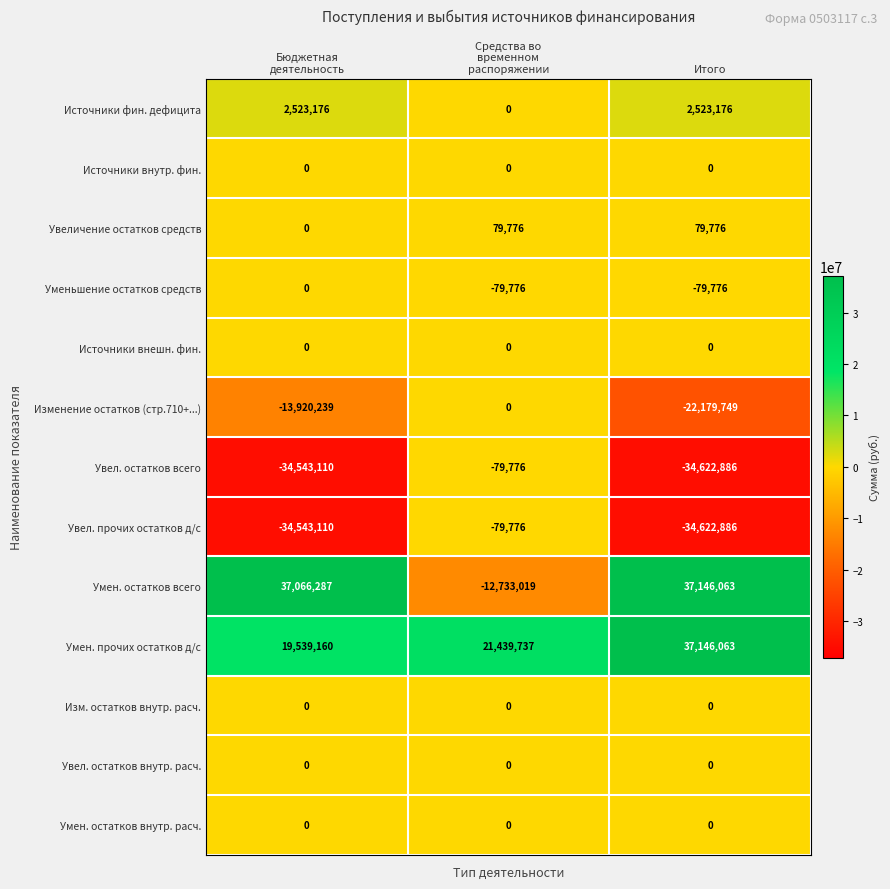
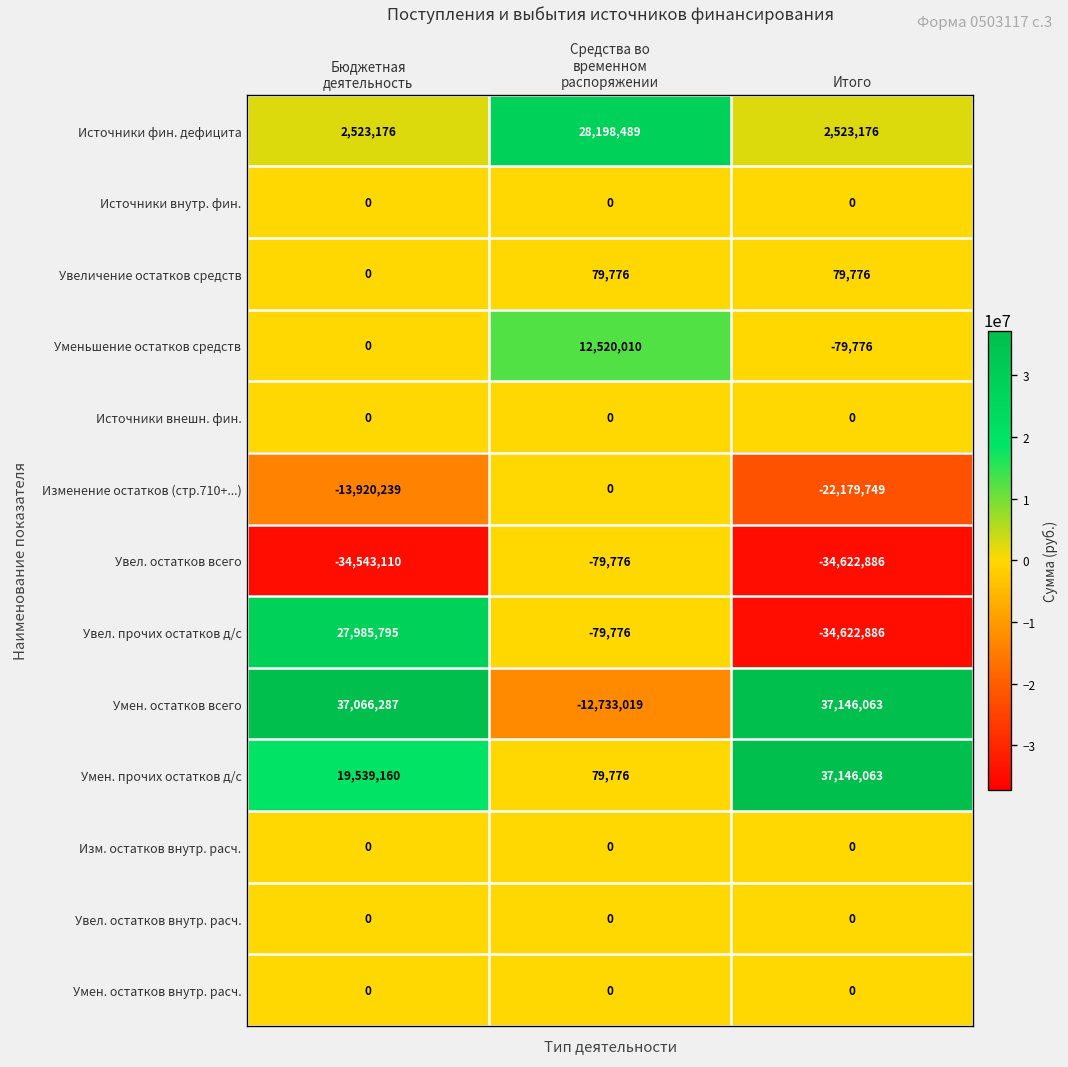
  {
    "Источники фин. дефицита": {
      "Бюджетная деятельность": "2,523,176",
-     "Средства во временном распоряжении": "0",
+     "Средства во временном распоряжении": "28,198,489",
      "Итого": "2,523,176"
    },
    "Источники внутр. фин.": {
      "Бюджетная деятельность": "0",
      "Средства во временном распоряжении": "0",
      "Итого": "0"
    },
    "Увеличение остатков средств": {
      "Бюджетная деятельность": "0",
      "Средства во временном распоряжении": "79,776",
      "Итого": "79,776"
    },
    "Уменьшение остатков средств": {
      "Бюджетная деятельность": "0",
-     "Средства во временном распоряжении": "-79,776",
+     "Средства во временном распоряжении": "12,520,010",
      "Итого": "-79,776"
    },
    "Источники внешн. фин.": {
      "Бюджетная деятельность": "0",
      "Средства во временном распоряжении": "0",
      "Итого": "0"
    },
    "Изменение остатков (стр.710+...)": {
      "Бюджетная деятельность": "-13,920,239",
      "Средства во временном распоряжении": "0",
      "Итого": "-22,179,749"
    },
    "Увел. остатков всего": {
      "Бюджетная деятельность": "-34,543,110",
      "Средства во временном распоряжении": "-79,776",
      "Итого": "-34,622,886"
    },
    "Увел. прочих остатков д/с": {
-     "Бюджетная деятельность": "-34,543,110",
+     "Бюджетная деятельность": "27,985,795",
      "Средства во временном распоряжении": "-79,776",
      "Итого": "-34,622,886"
    },
    "Умен. остатков всего": {
      "Бюджетная деятельность": "37,066,287",
      "Средства во временном распоряжении": "-12,733,019",
      "Итого": "37,146,063"
    },
    "Умен. прочих остатков д/с": {
      "Бюджетная деятельность": "19,539,160",
-     "Средства во временном распоряжении": "21,439,737",
+     "Средства во временном распоряжении": "79,776",
      "Итого": "37,146,063"
    },
    "Изм. остатков внутр. расч.": {
      "Бюджетная деятельность": "0",
      "Средства во временном распоряжении": "0",
      "Итого": "0"
    },
    "Увел. остатков внутр. расч.": {
      "Бюджетная деятельность": "0",
      "Средства во временном распоряжении": "0",
      "Итого": "0"
    },
    "Умен. остатков внутр. расч.": {
      "Бюджетная деятельность": "0",
      "Средства во временном распоряжении": "0",
      "Итого": "0"
    }
  }
